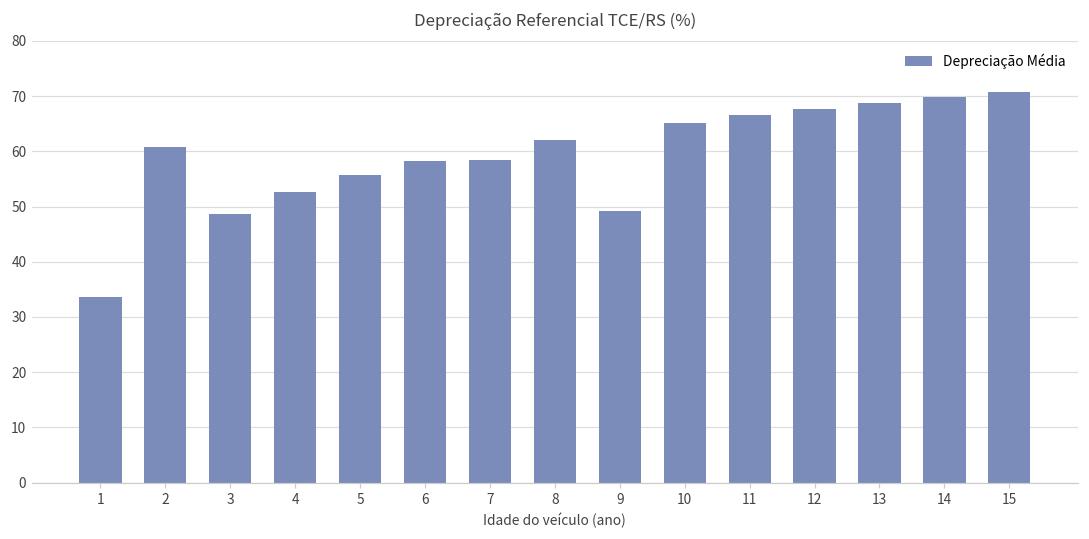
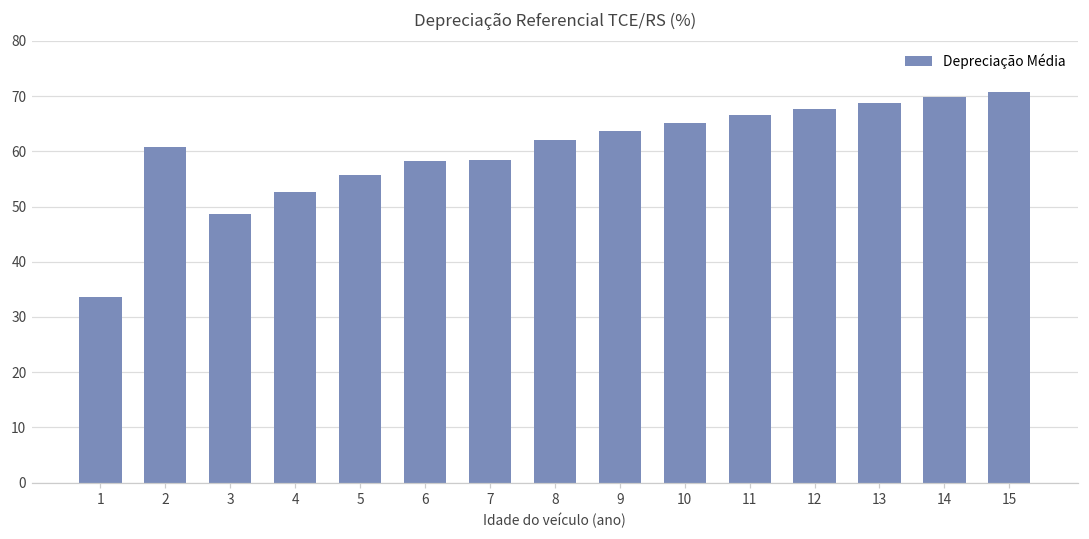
  {
    "1": 34,
    "2": 61,
    "3": 49,
    "4": 53,
    "5": 56,
    "6": 58,
    "7": 59,
    "8": 62,
-   "9": 49,
+   "9": 64,
    "10": 65,
    "11": 66,
    "12": 68,
    "13": 69,
    "14": 70,
    "15": 71
  }
